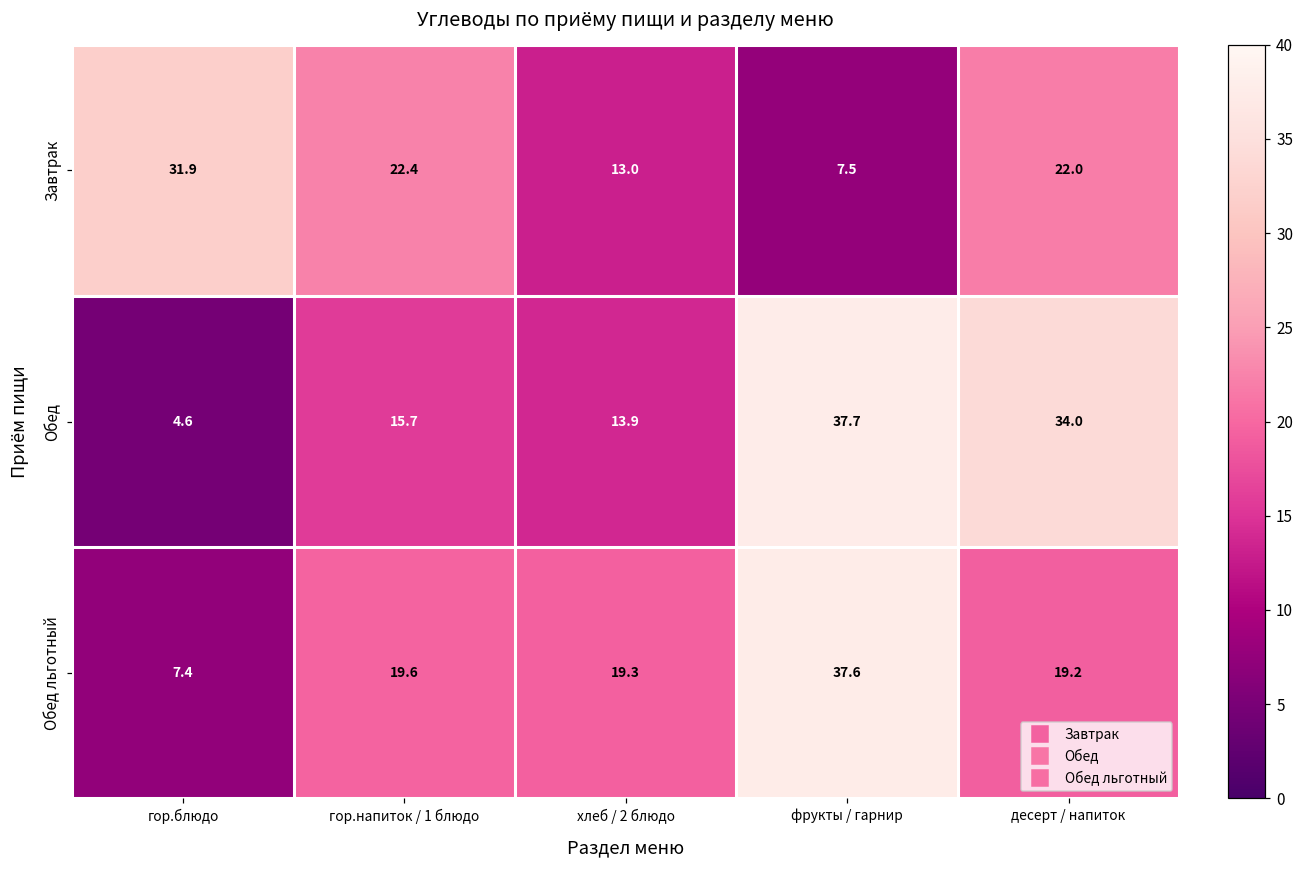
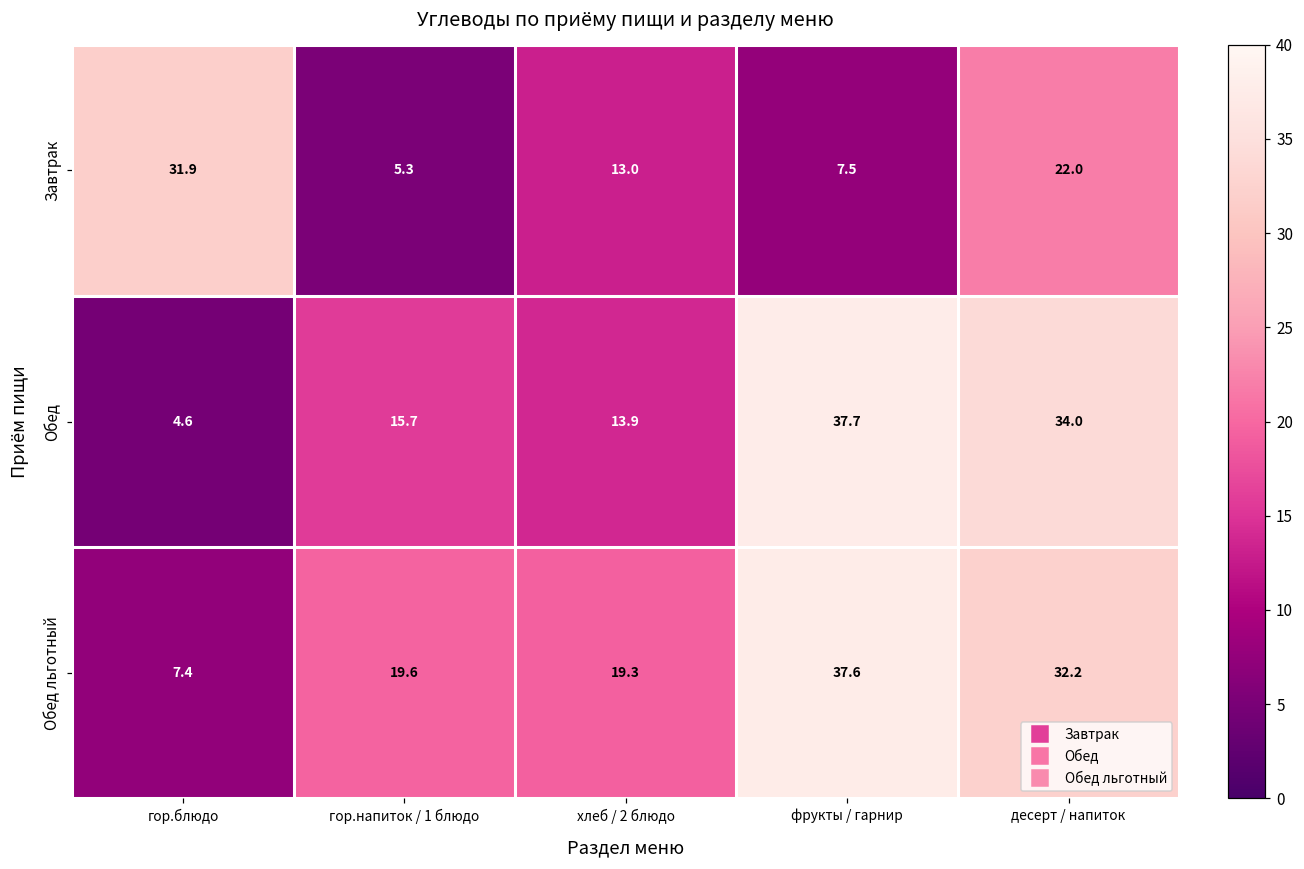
  {
    "Завтрак": {
      "гор.блюдо": 31.9,
-     "гор.напиток / 1 блюдо": 22.4,
+     "гор.напиток / 1 блюдо": 5.3,
      "хлеб / 2 блюдо": 13.0,
      "фрукты / гарнир": 7.5,
      "десерт / напиток": 22.0
    },
    "Обед": {
      "гор.блюдо": 4.6,
      "гор.напиток / 1 блюдо": 15.7,
      "хлеб / 2 блюдо": 13.9,
      "фрукты / гарнир": 37.7,
      "десерт / напиток": 34.0
    },
    "Обед льготный": {
      "гор.блюдо": 7.4,
      "гор.напиток / 1 блюдо": 19.6,
      "хлеб / 2 блюдо": 19.3,
      "фрукты / гарнир": 37.6,
-     "десерт / напиток": 19.2
+     "десерт / напиток": 32.2
    }
  }
